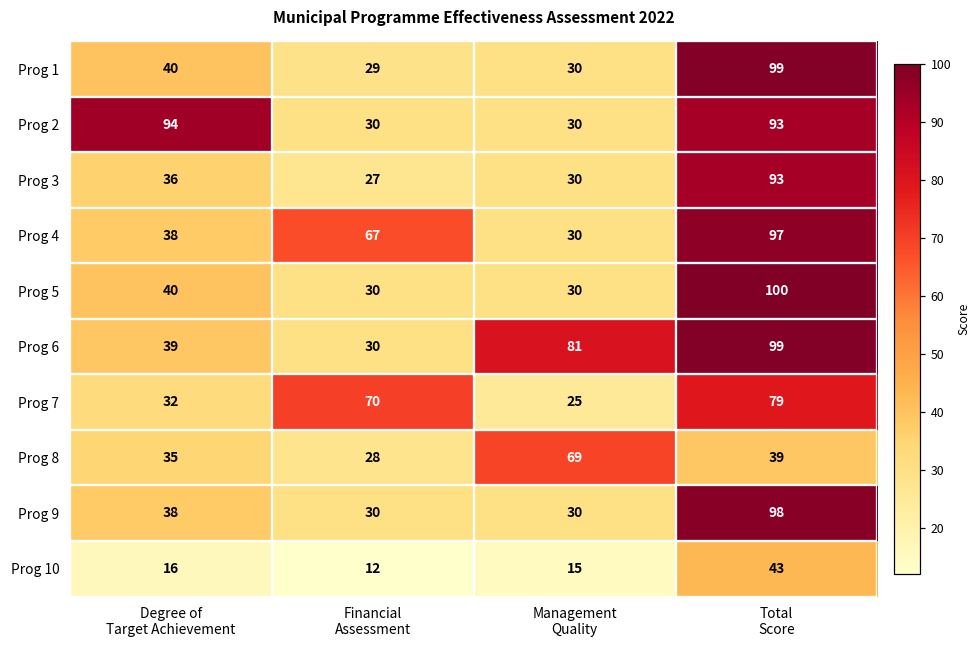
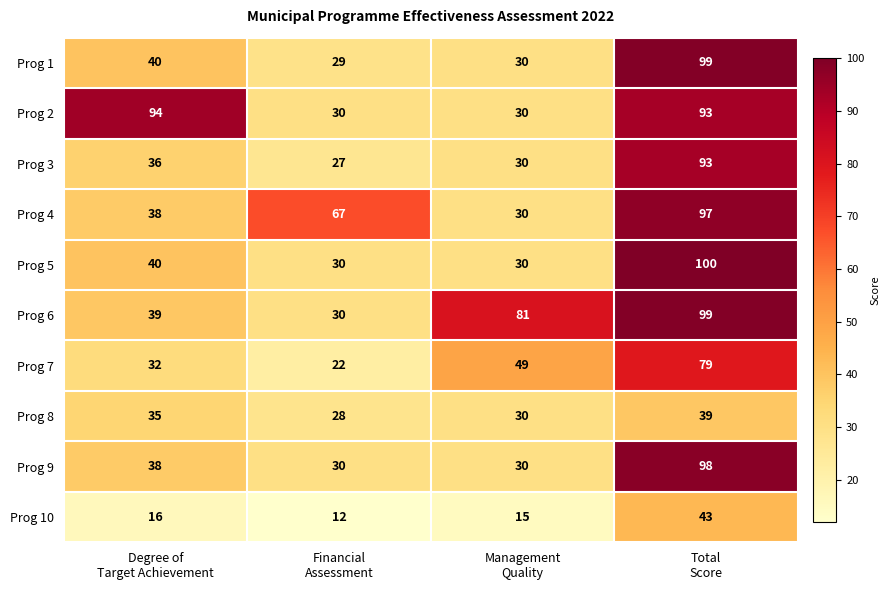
  {
    "Prog 1": {
      "Degree of Target Achievement": 40,
      "Financial Assessment": 29,
      "Management Quality": 30,
      "Total Score": 99
    },
    "Prog 2": {
      "Degree of Target Achievement": 94,
      "Financial Assessment": 30,
      "Management Quality": 30,
      "Total Score": 93
    },
    "Prog 3": {
      "Degree of Target Achievement": 36,
      "Financial Assessment": 27,
      "Management Quality": 30,
      "Total Score": 93
    },
    "Prog 4": {
      "Degree of Target Achievement": 38,
      "Financial Assessment": 67,
      "Management Quality": 30,
      "Total Score": 97
    },
    "Prog 5": {
      "Degree of Target Achievement": 40,
      "Financial Assessment": 30,
      "Management Quality": 30,
      "Total Score": 100
    },
    "Prog 6": {
      "Degree of Target Achievement": 39,
      "Financial Assessment": 30,
      "Management Quality": 81,
      "Total Score": 99
    },
    "Prog 7": {
      "Degree of Target Achievement": 32,
-     "Financial Assessment": 70,
-     "Management Quality": 25,
+     "Financial Assessment": 22,
+     "Management Quality": 49,
      "Total Score": 79
    },
    "Prog 8": {
      "Degree of Target Achievement": 35,
      "Financial Assessment": 28,
-     "Management Quality": 69,
+     "Management Quality": 30,
      "Total Score": 39
    },
    "Prog 9": {
      "Degree of Target Achievement": 38,
      "Financial Assessment": 30,
      "Management Quality": 30,
      "Total Score": 98
    },
    "Prog 10": {
      "Degree of Target Achievement": 16,
      "Financial Assessment": 12,
      "Management Quality": 15,
      "Total Score": 43
    }
  }
